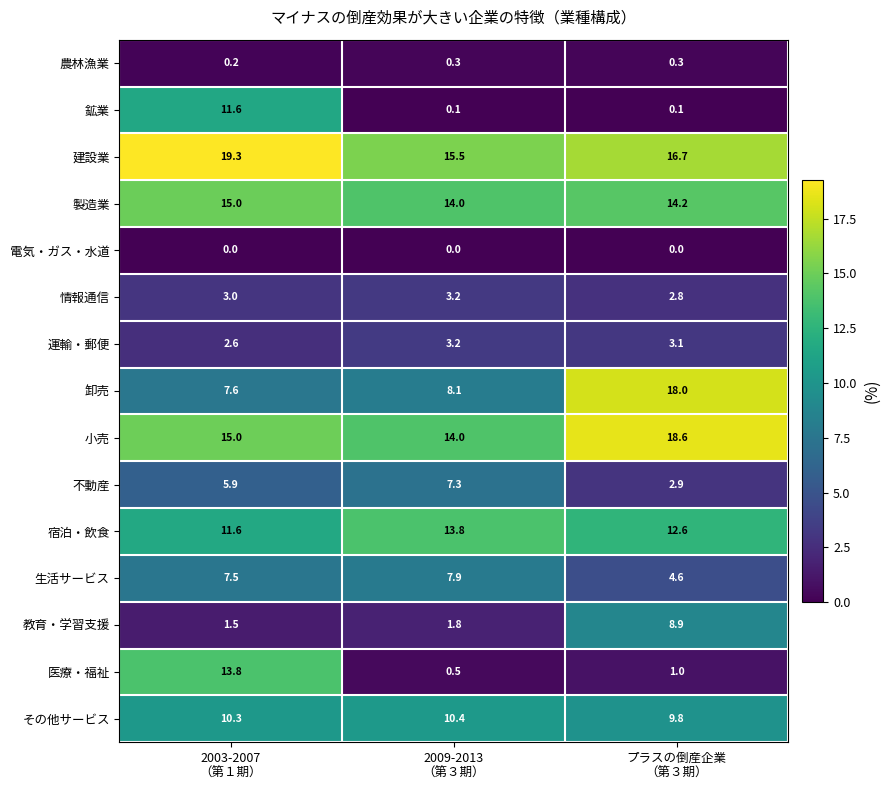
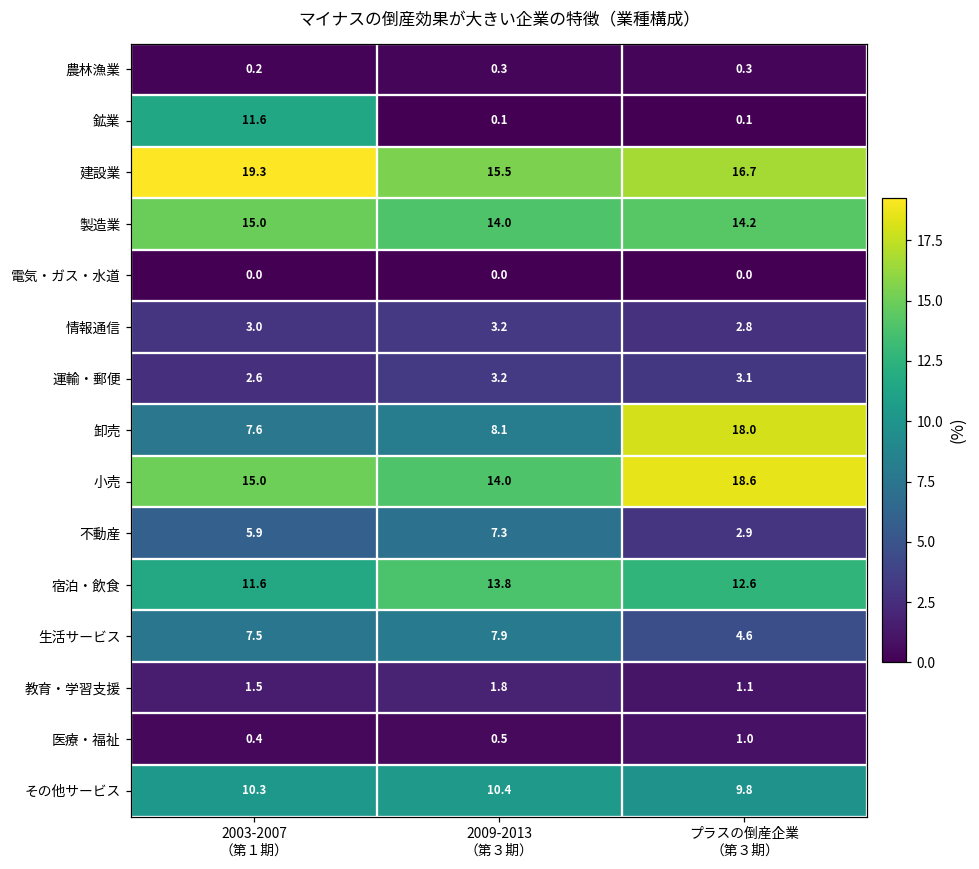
  {
    "農林漁業": {
      "2003-2007 （第１期）": 0.2,
      "2009-2013 （第３期）": 0.3,
      "プラスの倒産企業 （第３期）": 0.3
    },
    "鉱業": {
      "2003-2007 （第１期）": 11.6,
      "2009-2013 （第３期）": 0.1,
      "プラスの倒産企業 （第３期）": 0.1
    },
    "建設業": {
      "2003-2007 （第１期）": 19.3,
      "2009-2013 （第３期）": 15.5,
      "プラスの倒産企業 （第３期）": 16.7
    },
    "製造業": {
      "2003-2007 （第１期）": 15.0,
      "2009-2013 （第３期）": 14.0,
      "プラスの倒産企業 （第３期）": 14.2
    },
    "電気・ガス・水道": {
      "2003-2007 （第１期）": 0.0,
      "2009-2013 （第３期）": 0.0,
      "プラスの倒産企業 （第３期）": 0.0
    },
    "情報通信": {
      "2003-2007 （第１期）": 3.0,
      "2009-2013 （第３期）": 3.2,
      "プラスの倒産企業 （第３期）": 2.8
    },
    "運輸・郵便": {
      "2003-2007 （第１期）": 2.6,
      "2009-2013 （第３期）": 3.2,
      "プラスの倒産企業 （第３期）": 3.1
    },
    "卸売": {
      "2003-2007 （第１期）": 7.6,
      "2009-2013 （第３期）": 8.1,
      "プラスの倒産企業 （第３期）": 18.0
    },
    "小売": {
      "2003-2007 （第１期）": 15.0,
      "2009-2013 （第３期）": 14.0,
      "プラスの倒産企業 （第３期）": 18.6
    },
    "不動産": {
      "2003-2007 （第１期）": 5.9,
      "2009-2013 （第３期）": 7.3,
      "プラスの倒産企業 （第３期）": 2.9
    },
    "宿泊・飲食": {
      "2003-2007 （第１期）": 11.6,
      "2009-2013 （第３期）": 13.8,
      "プラスの倒産企業 （第３期）": 12.6
    },
    "生活サービス": {
      "2003-2007 （第１期）": 7.5,
      "2009-2013 （第３期）": 7.9,
      "プラスの倒産企業 （第３期）": 4.6
    },
    "教育・学習支援": {
      "2003-2007 （第１期）": 1.5,
      "2009-2013 （第３期）": 1.8,
-     "プラスの倒産企業 （第３期）": 8.9
+     "プラスの倒産企業 （第３期）": 1.1
    },
    "医療・福祉": {
-     "2003-2007 （第１期）": 13.8,
+     "2003-2007 （第１期）": 0.4,
      "2009-2013 （第３期）": 0.5,
      "プラスの倒産企業 （第３期）": 1.0
    },
    "その他サービス": {
      "2003-2007 （第１期）": 10.3,
      "2009-2013 （第３期）": 10.4,
      "プラスの倒産企業 （第３期）": 9.8
    }
  }
